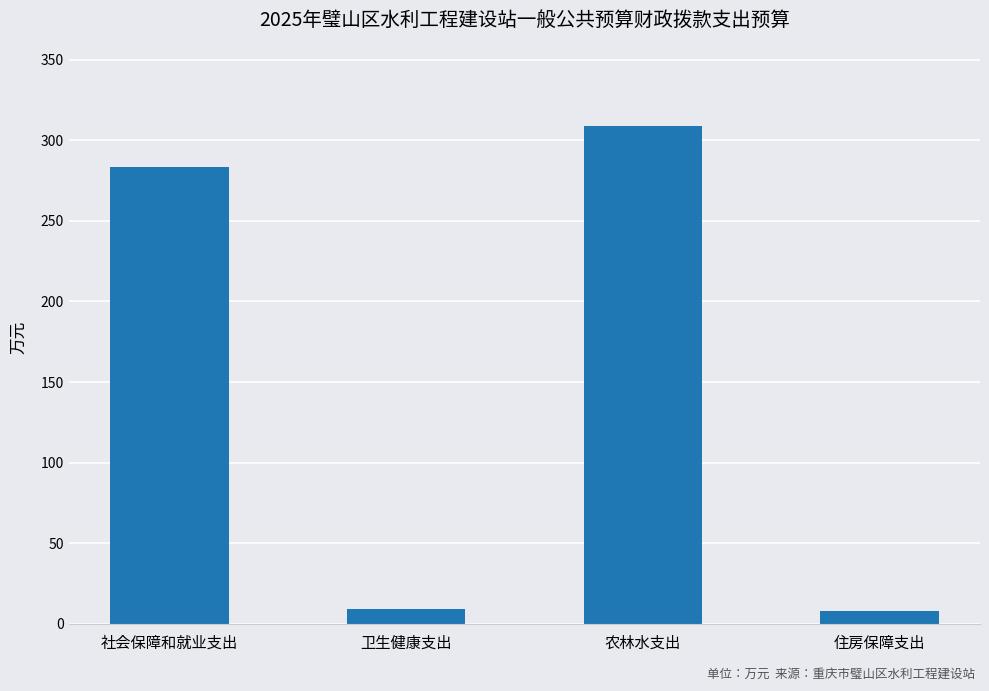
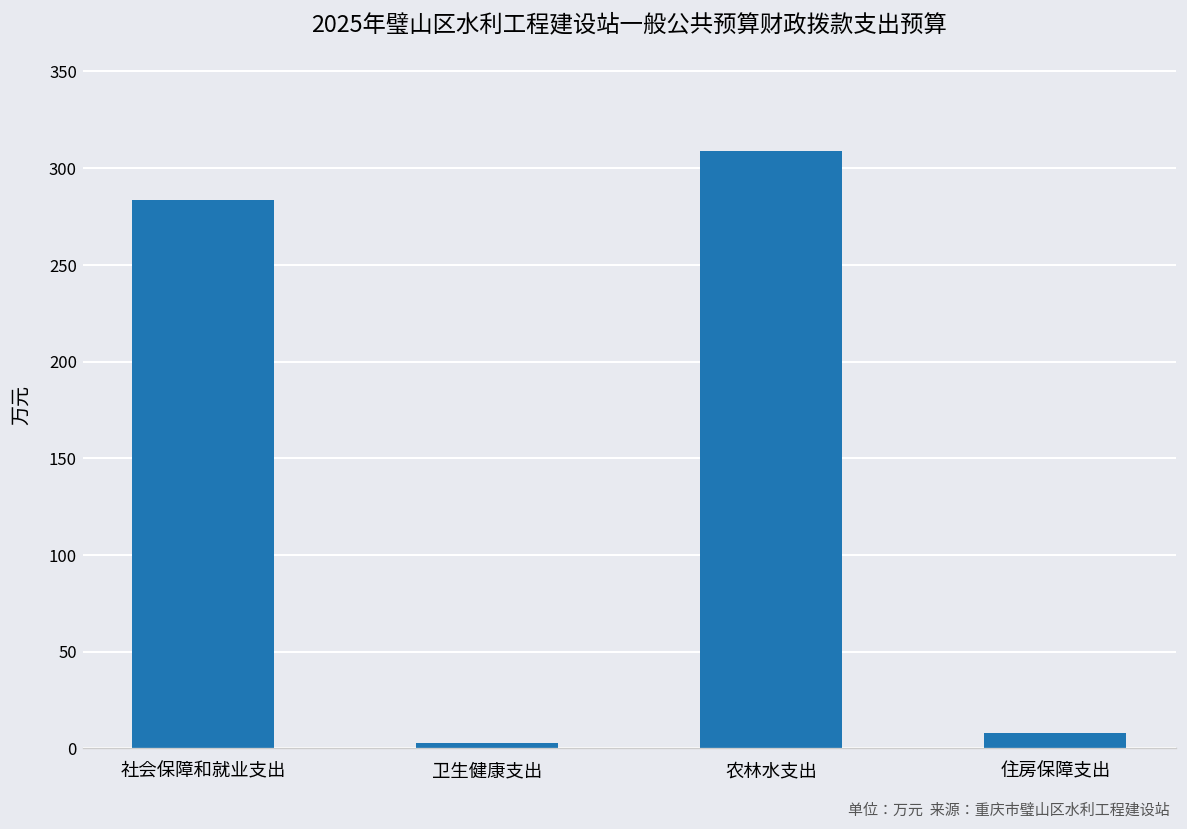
  {
    "社会保障和就业支出": 284,
-   "卫生健康支出": 9,
+   "卫生健康支出": 3,
    "农林水支出": 309,
    "住房保障支出": 8
  }
